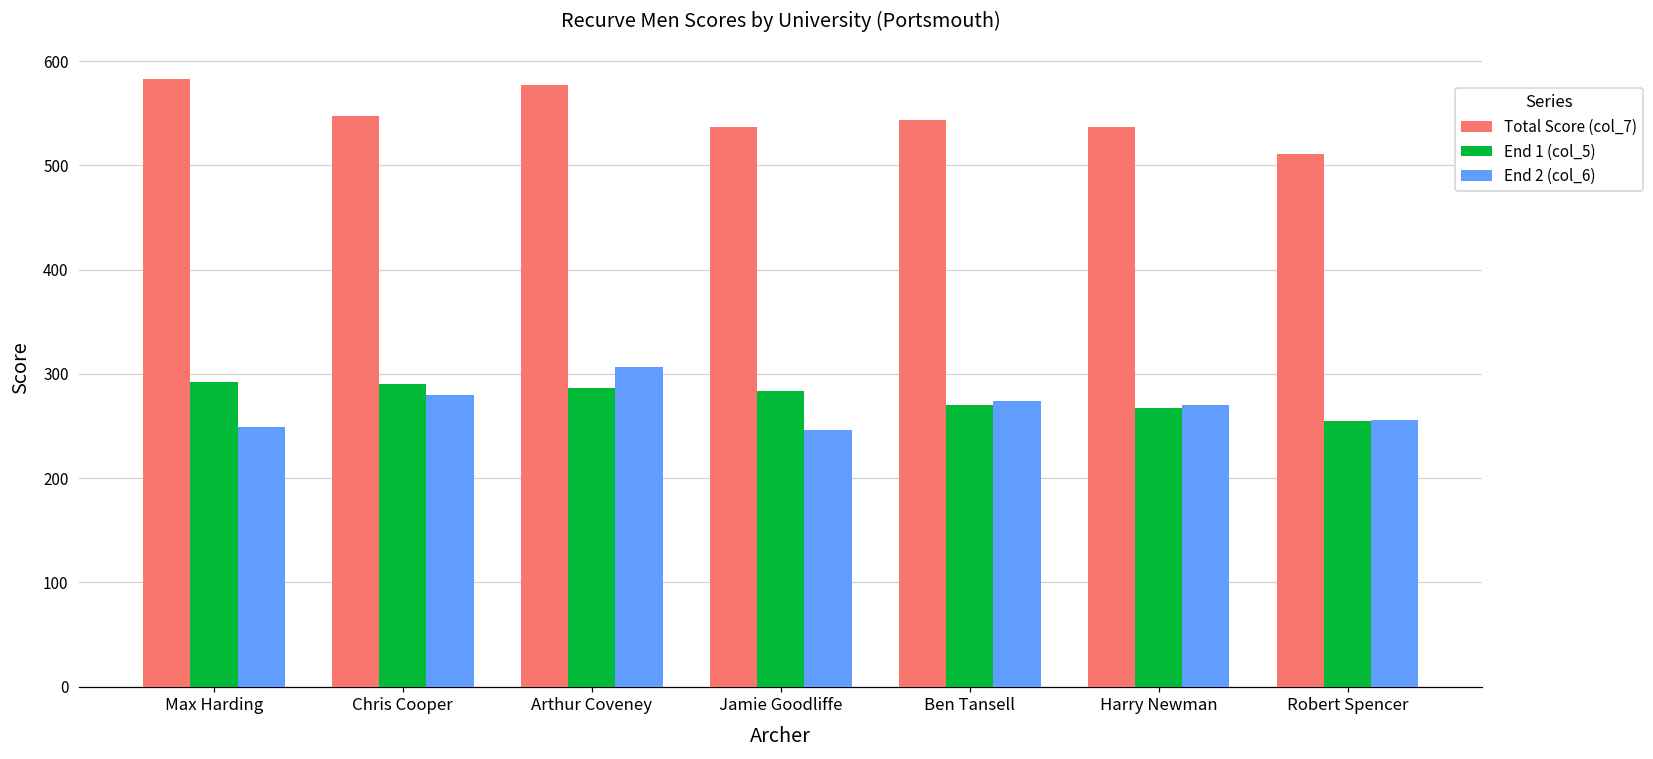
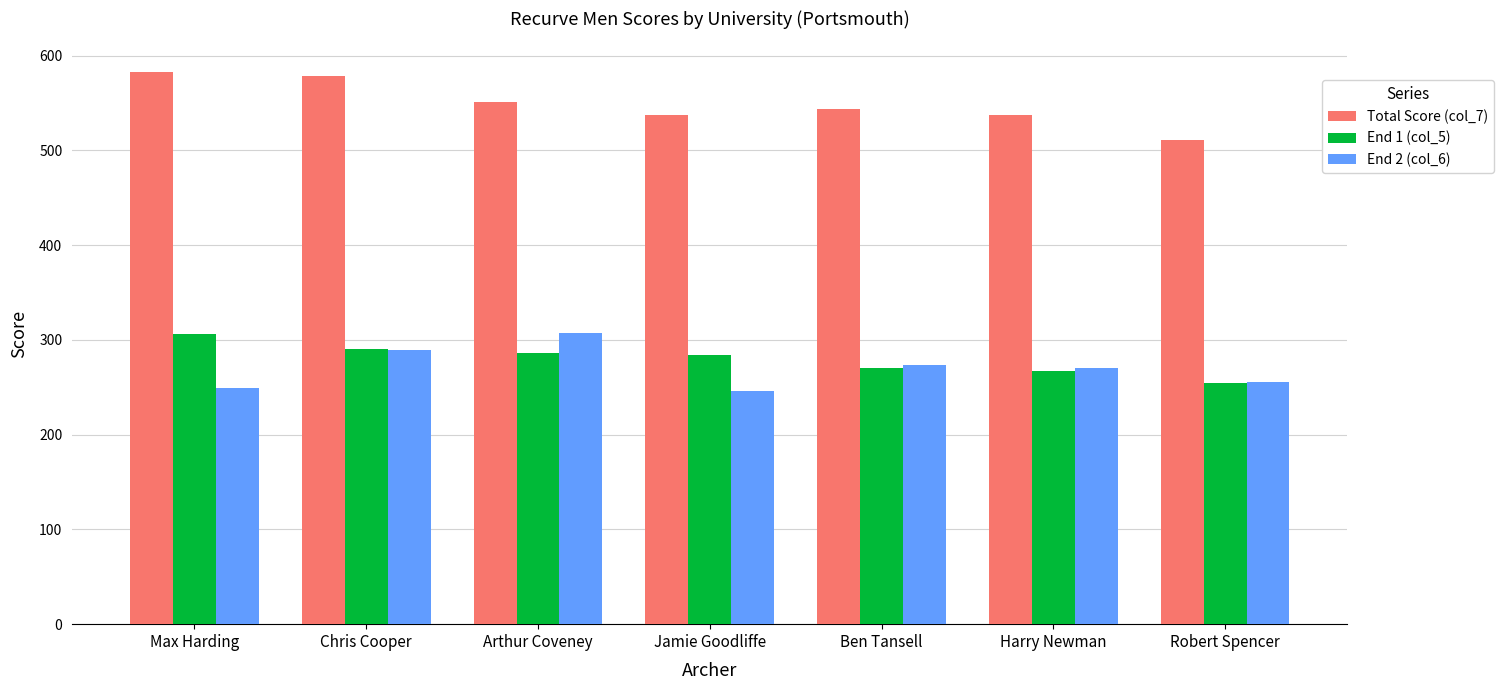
  {
    "Total Score (col_7)": {
      "Max Harding": 580,
-     "Chris Cooper": 550,
-     "Arthur Coveney": 580,
+     "Chris Cooper": 580,
+     "Arthur Coveney": 550,
      "Jamie Goodliffe": 540,
      "Ben Tansell": 540,
      "Harry Newman": 540,
      "Robert Spencer": 510
    },
    "End 1 (col_5)": {
-     "Max Harding": 290,
+     "Max Harding": 310,
      "Chris Cooper": 290,
      "Arthur Coveney": 290,
      "Jamie Goodliffe": 280,
      "Ben Tansell": 270,
      "Harry Newman": 270,
      "Robert Spencer": 260
    },
    "End 2 (col_6)": {
      "Max Harding": 250,
-     "Chris Cooper": 280,
+     "Chris Cooper": 290,
      "Arthur Coveney": 310,
      "Jamie Goodliffe": 250,
      "Ben Tansell": 270,
      "Harry Newman": 270,
      "Robert Spencer": 260
    }
  }
